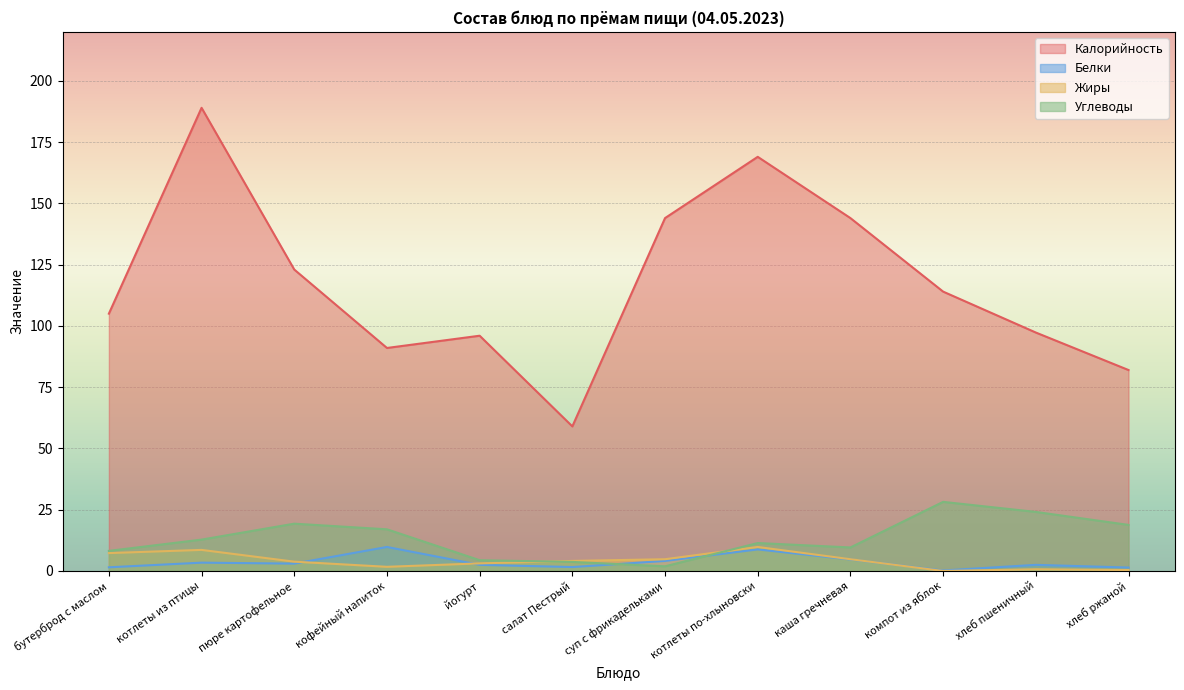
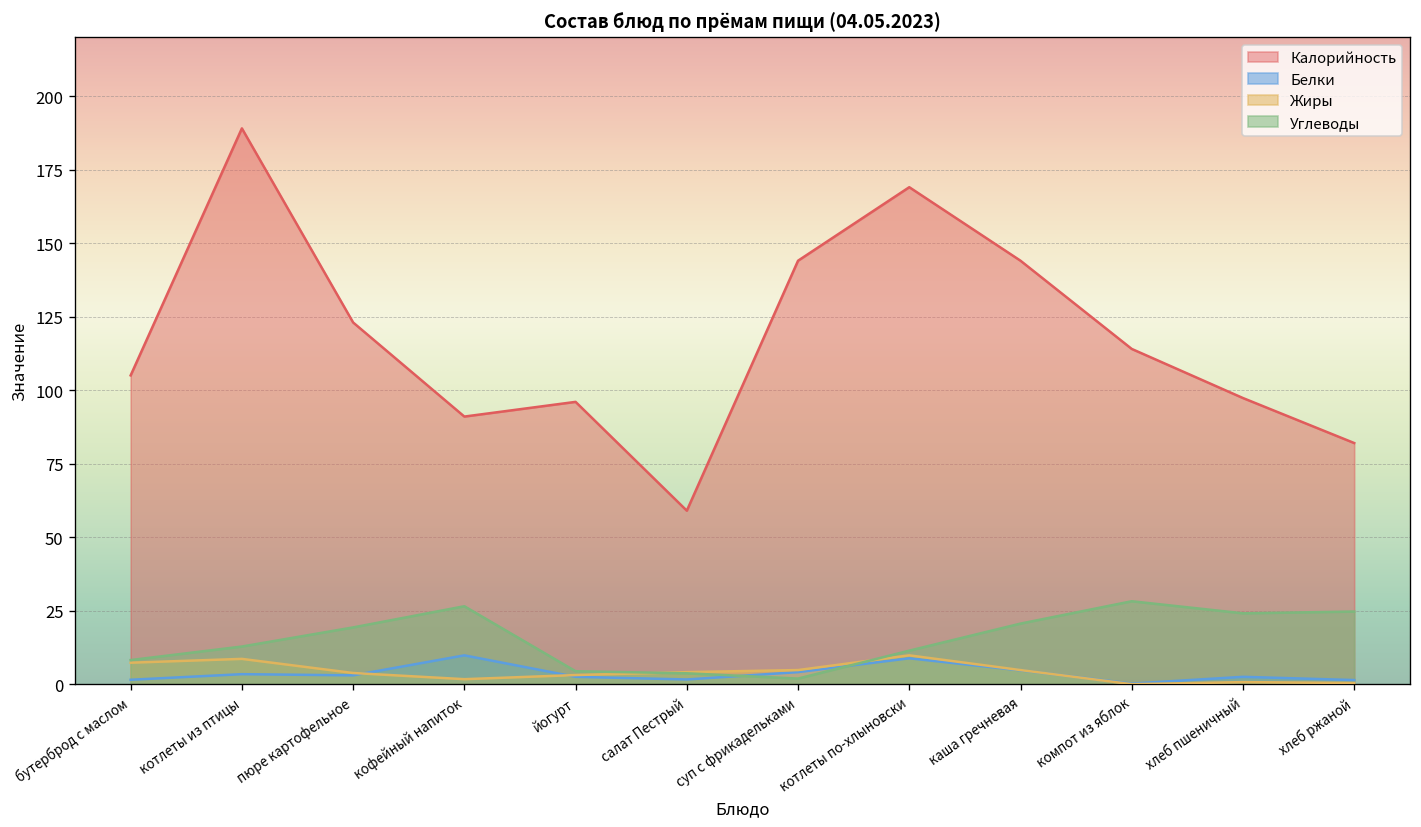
  {
    "Белки": {
      "бутерброд с маслом": 2,
      "котлеты из птицы": 3,
      "кофейный напиток": 10,
      "салат Пестрый": 2,
      "хлеб пшеничный": 3
    },
    "Углеводы": {
      "котлеты из птицы": 13,
      "пюре картофельное": 19,
-     "кофейный напиток": 17,
+     "кофейный напиток": 27,
      "йогурт": 4,
      "суп с фрикадельками": 2,
      "котлеты по-хлыновски": 11,
-     "каша гречневая": 10,
+     "каша гречневая": 21,
      "компот из яблок": 28,
      "хлеб пшеничный": 24,
-     "хлеб ржаной": 19
+     "хлеб ржаной": 25
    }
  }
